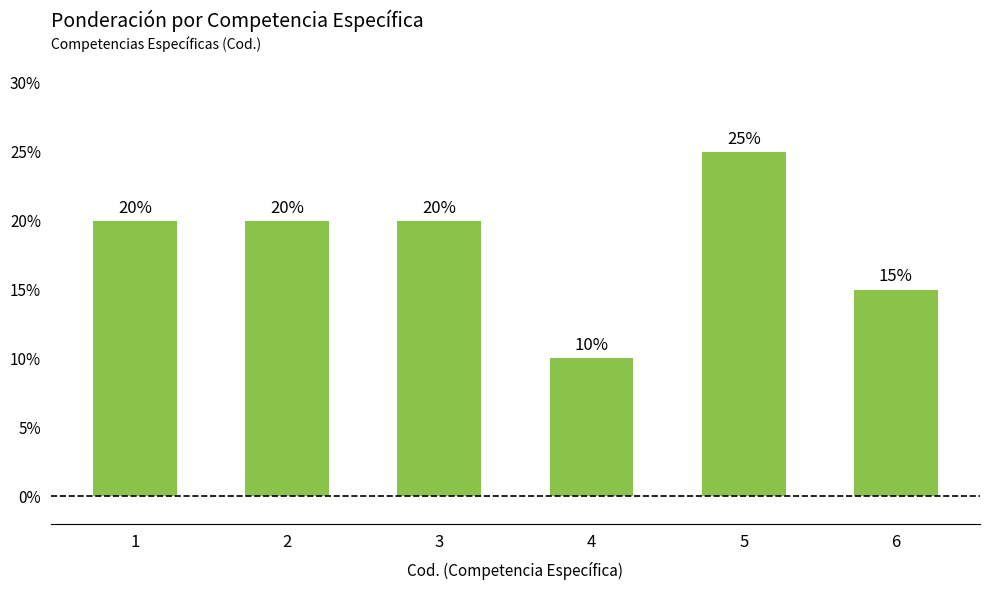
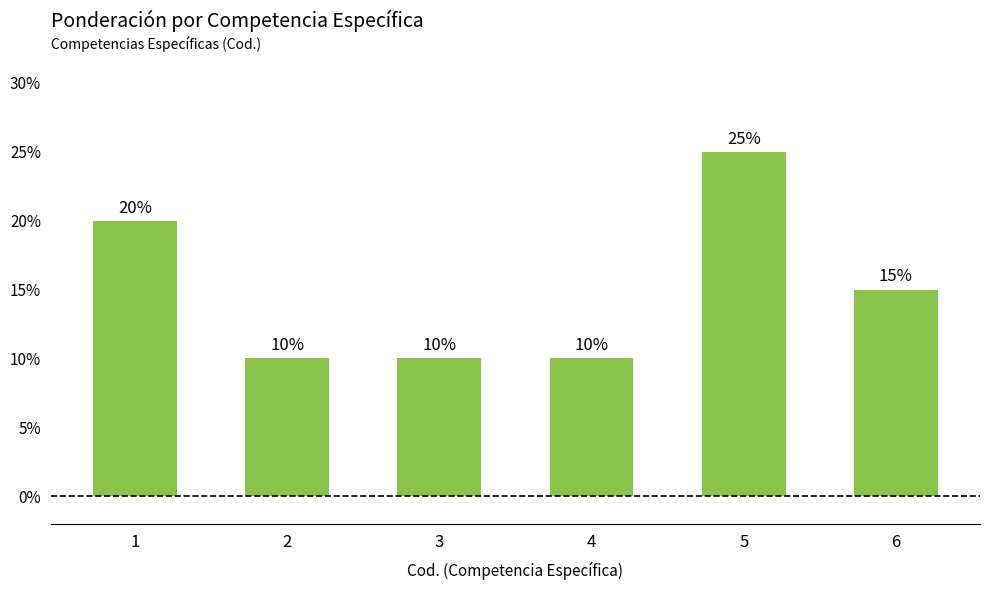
  {
    "1": "20%",
-   "2": "20%",
-   "3": "20%",
+   "2": "10%",
+   "3": "10%",
    "4": "10%",
    "5": "25%",
    "6": "15%"
  }
